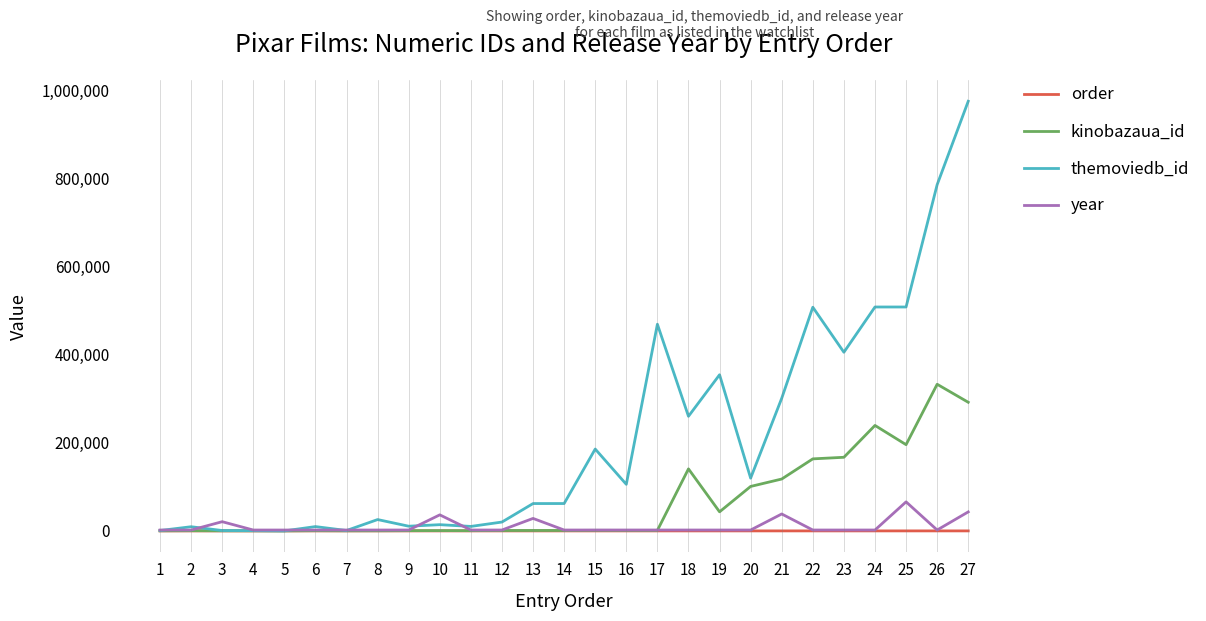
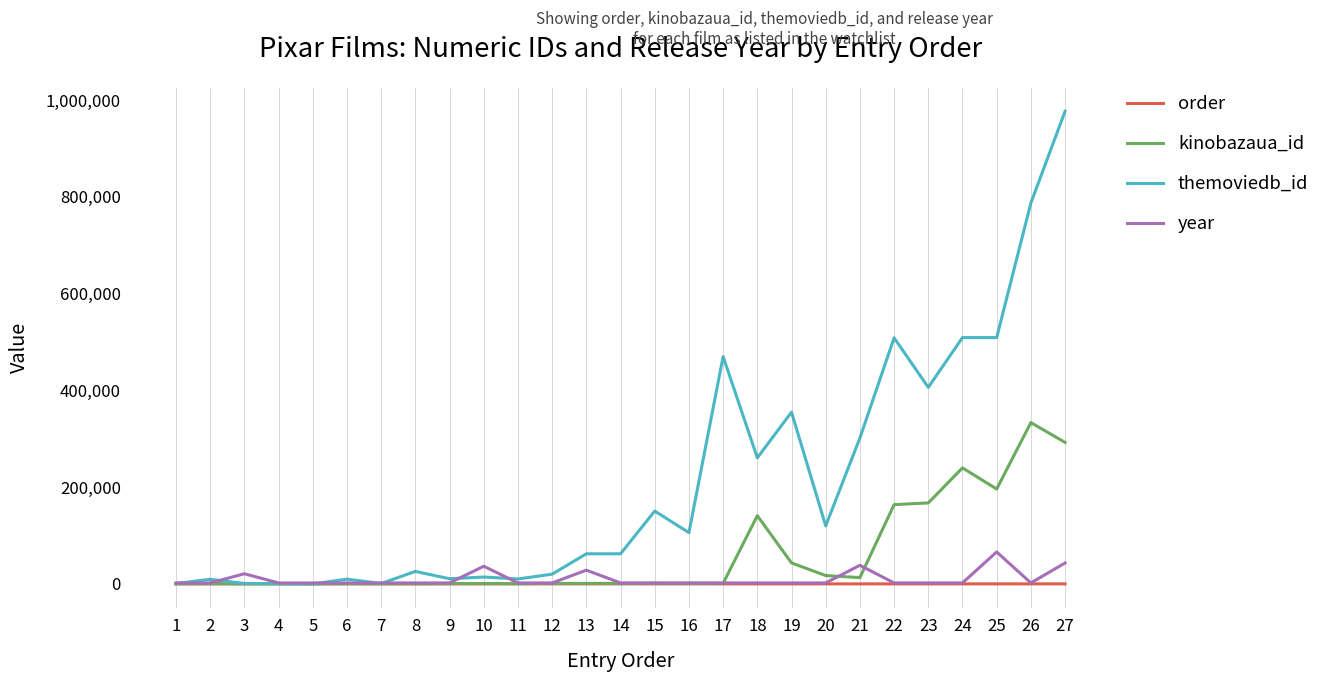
  {
    "order": {
      "21": "0",
      "25": "0",
      "27": "0"
    },
    "kinobazaua_id": {
      "18": "140,000",
      "19": "40,000",
-     "20": "100,000",
-     "21": "120,000",
+     "20": "20,000",
+     "21": "10,000",
      "22": "160,000",
      "23": "170,000",
      "24": "240,000",
      "25": "200,000",
      "26": "330,000",
      "27": "290,000"
    },
    "themoviedb_id": {
      "2": "10,000",
      "6": "10,000",
      "8": "30,000",
      "9": "10,000",
      "10": "10,000",
      "11": "10,000",
      "12": "20,000",
      "13": "60,000",
      "14": "60,000",
-     "15": "190,000",
+     "15": "150,000",
      "16": "110,000",
      "17": "470,000",
      "18": "260,000",
      "19": "350,000",
      "20": "120,000",
      "21": "300,000",
      "22": "510,000",
      "23": "410,000",
      "24": "510,000",
      "25": "510,000",
      "26": "790,000",
      "27": "980,000"
    },
    "year": {
      "3": "20,000",
      "10": "40,000",
      "13": "30,000",
      "21": "40,000",
      "25": "70,000",
      "27": "40,000"
    }
  }
